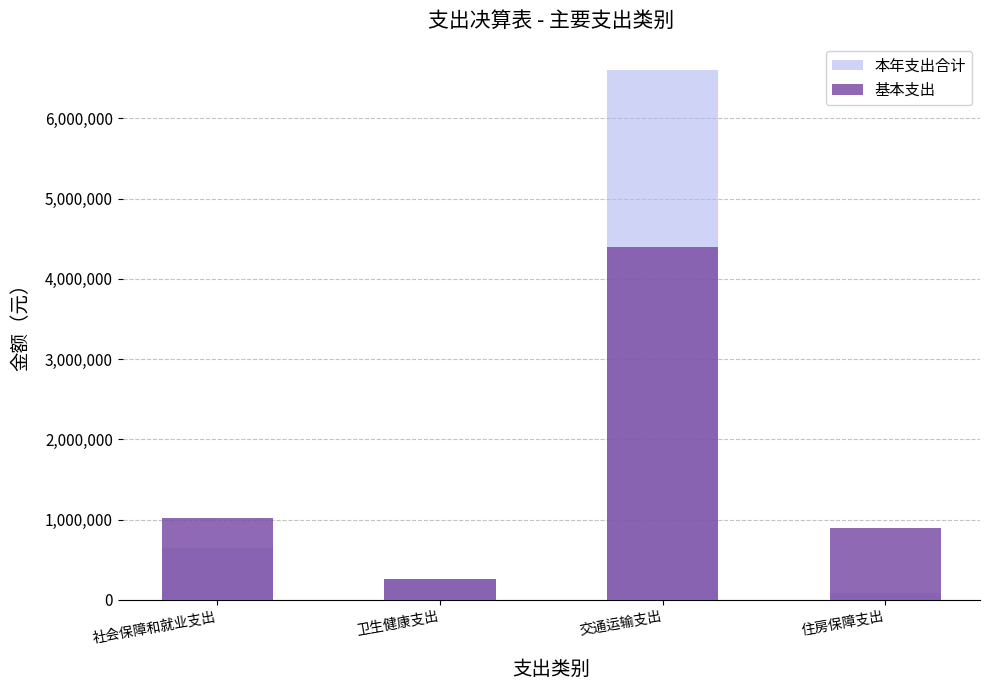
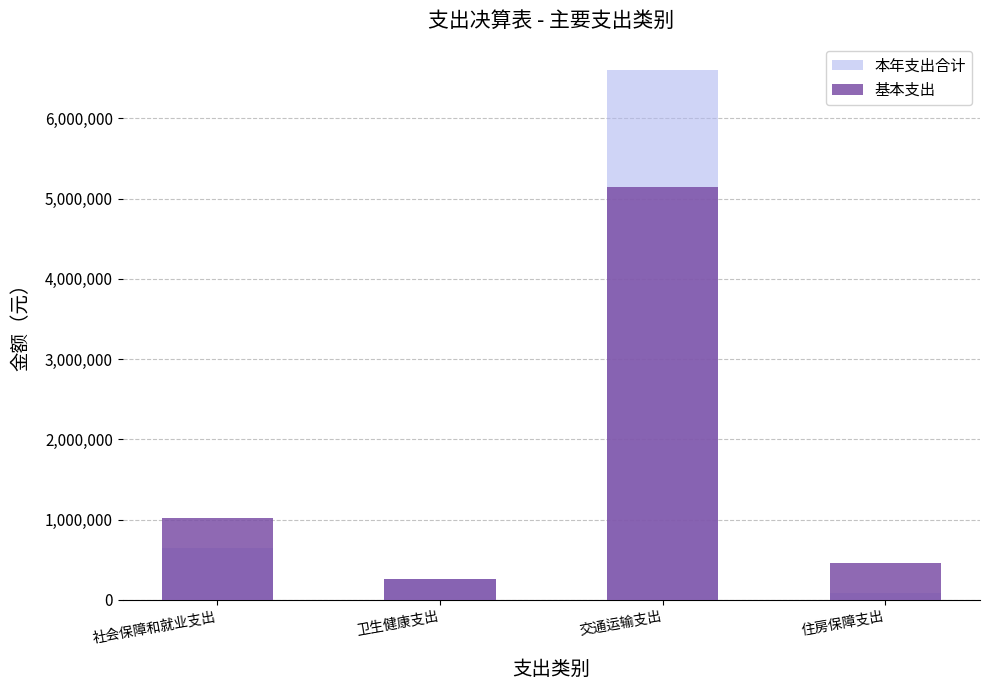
  {
    "本年支出合计": {
      "卫生健康支出": "300,000",
      "交通运输支出": "6,600,000"
    },
    "基本支出": {
      "社会保障和就业支出": "1,000,000",
      "卫生健康支出": "300,000",
-     "交通运输支出": "4,400,000",
-     "住房保障支出": "900,000"
+     "交通运输支出": "5,100,000",
+     "住房保障支出": "500,000"
    }
  }
